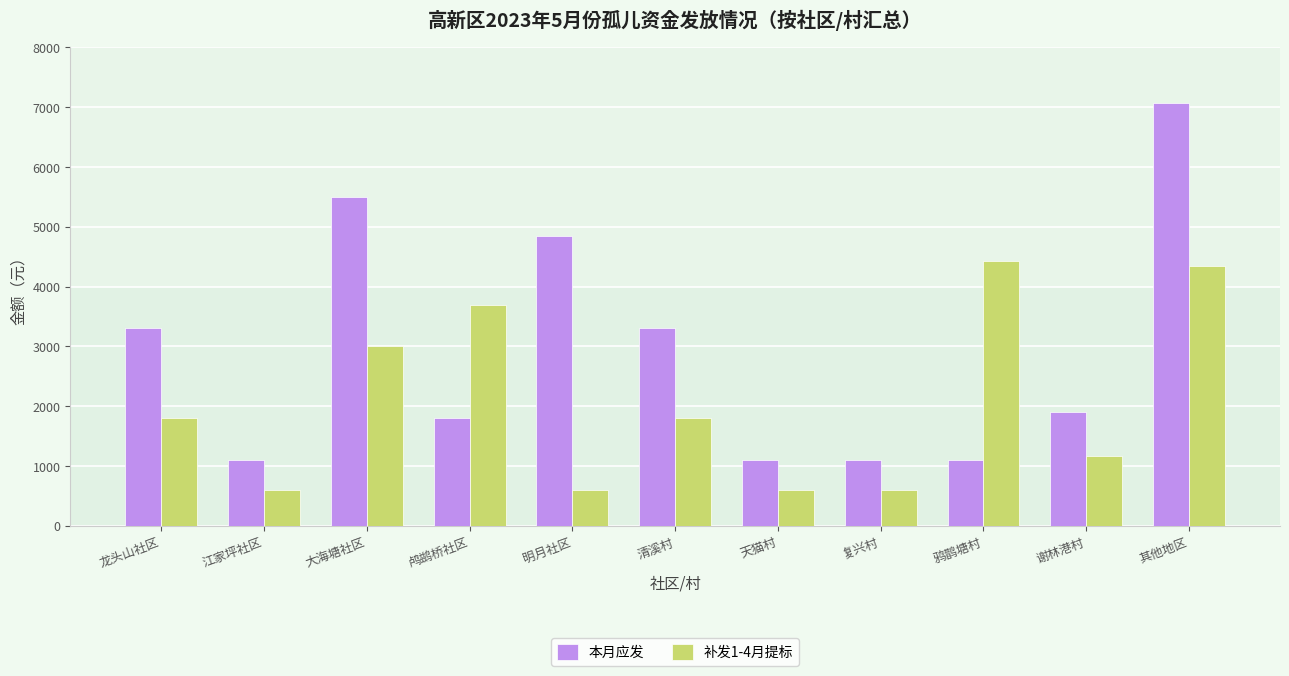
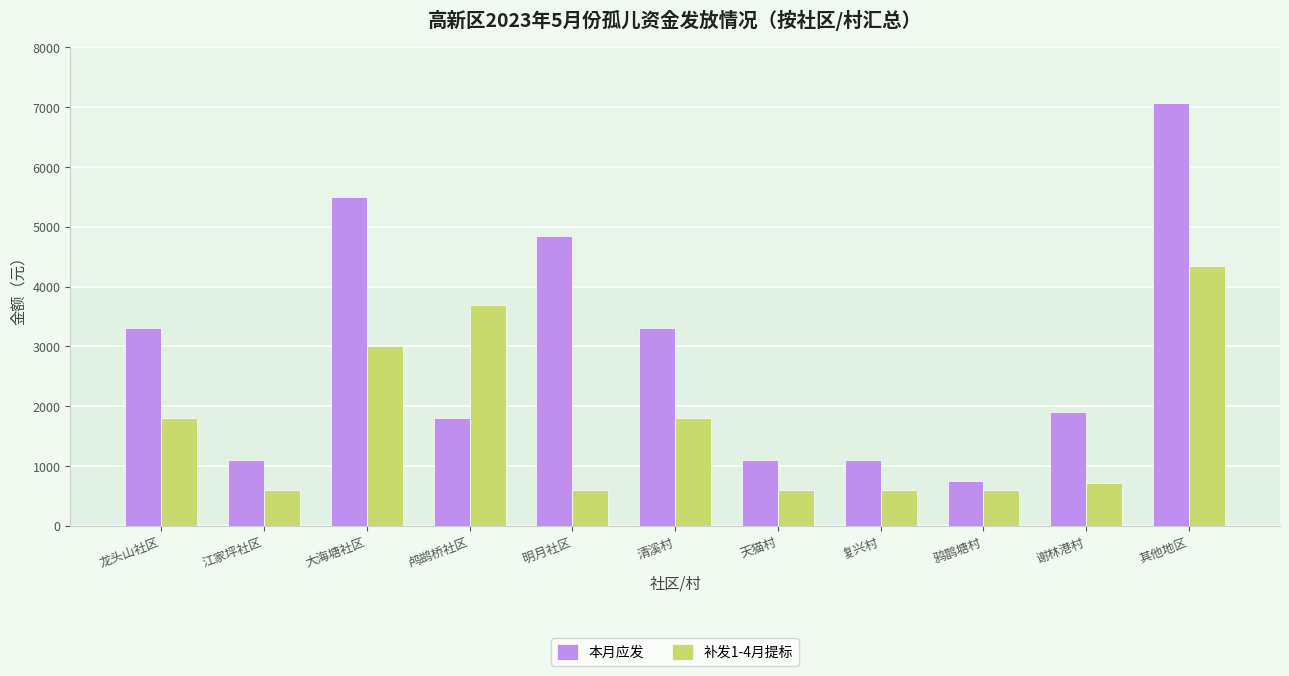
  {
    "本月应发": {
      "龙头山社区": 3300,
      "江家坪社区": 1100,
      "大海塘社区": 5500,
      "鸬鹚桥社区": 1800,
      "明月社区": 4800,
      "清溪村": 3300,
      "天猫村": 1100,
      "复兴村": 1100,
-     "鸦鹊塘村": 1100,
+     "鸦鹊塘村": 700,
      "谢林港村": 1900,
      "其他地区": 7100
    },
    "补发1-4月提标": {
      "龙头山社区": 1800,
      "江家坪社区": 600,
      "大海塘社区": 3000,
      "鸬鹚桥社区": 3700,
      "明月社区": 600,
      "清溪村": 1800,
      "天猫村": 600,
      "复兴村": 600,
-     "鸦鹊塘村": 4400,
-     "谢林港村": 1200,
+     "鸦鹊塘村": 600,
+     "谢林港村": 700,
      "其他地区": 4300
    }
  }
